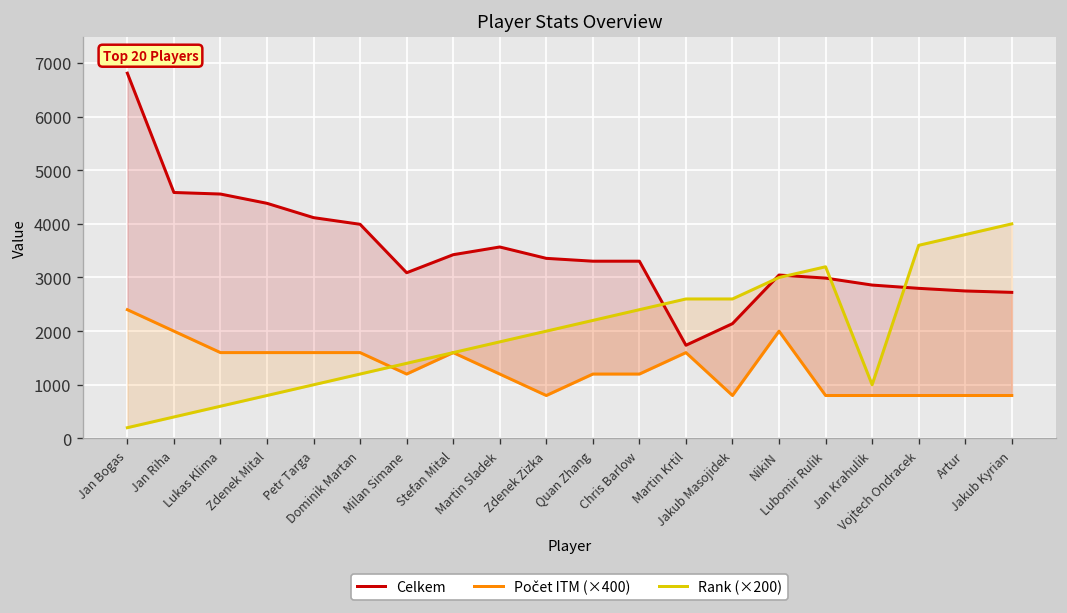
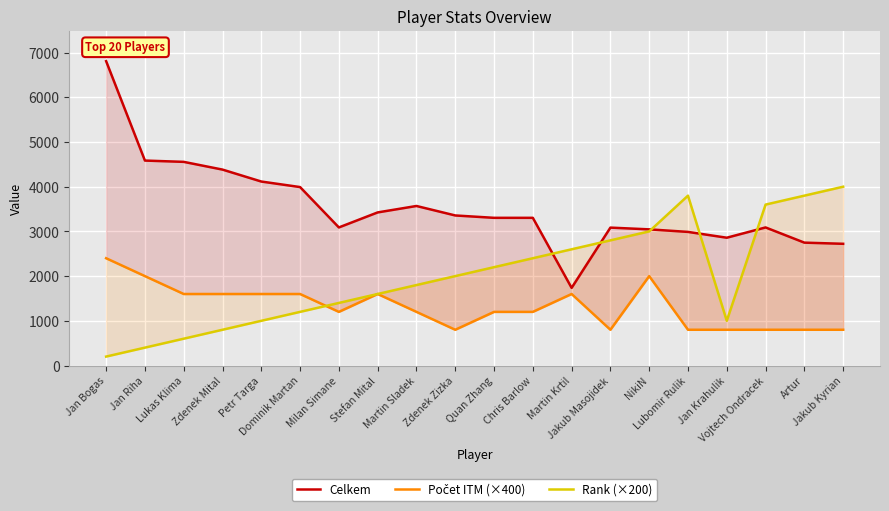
  {
    "Celkem": {
      "Jan Riha": 4600,
      "Lukas Klima": 4600,
      "Zdenek Mital": 4400,
      "Petr Targa": 4100,
      "Dominik Martan": 4000,
      "Milan Simane": 3100,
      "Stefan Mital": 3400,
      "Martin Sladek": 3600,
      "Zdenek Zizka": 3400,
      "Quan Zhang": 3300,
      "Chris Barlow": 3300,
      "Martin Krtil": 1700,
-     "Jakub Masojidek": 2100,
+     "Jakub Masojidek": 3100,
      "Lubomir Rulik": 3000,
      "Jan Krahulik": 2900,
-     "Vojtech Ondracek": 2800,
+     "Vojtech Ondracek": 3100,
      "Artur": 2700,
      "Jakub Kyrian": 2700
    },
    "Rank (×200)": {
      "Jan Bogas": 200,
      "Jan Riha": 400,
      "Lukas Klima": 600,
      "Zdenek Mital": 800,
      "Petr Targa": 1000,
      "Dominik Martan": 1200,
-     "Jakub Masojidek": 2600,
-     "Lubomir Rulik": 3200
+     "Jakub Masojidek": 2800,
+     "Lubomir Rulik": 3800
    }
  }
